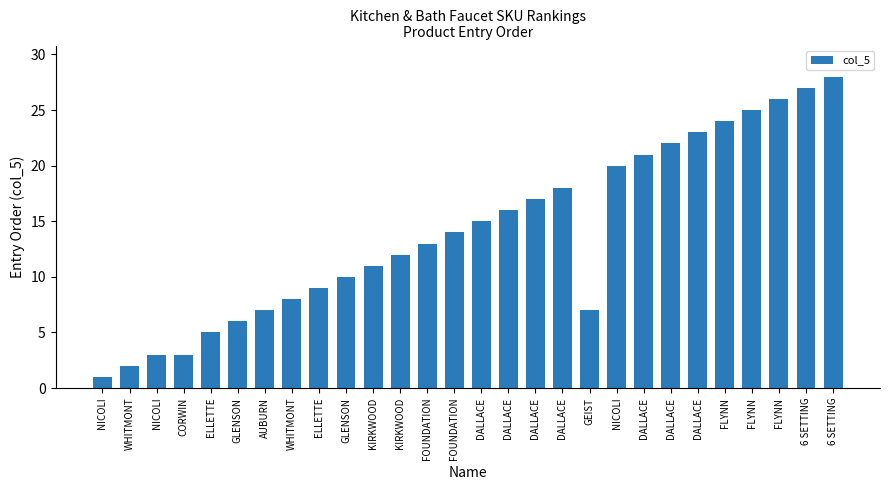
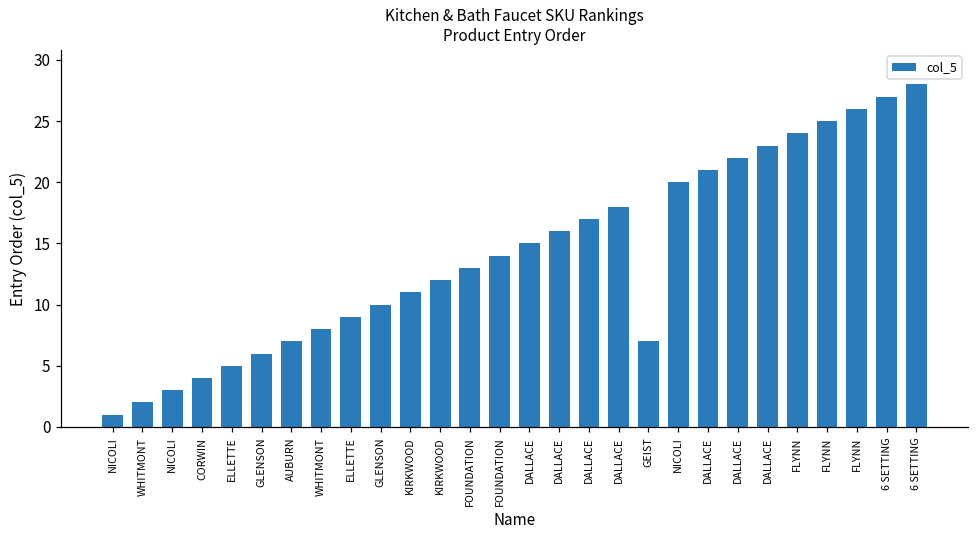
  {
-   "CORWIN": 3,
+   "CORWIN": 4,
    "AUBURN": 7,
    "GEIST": 7
  }
